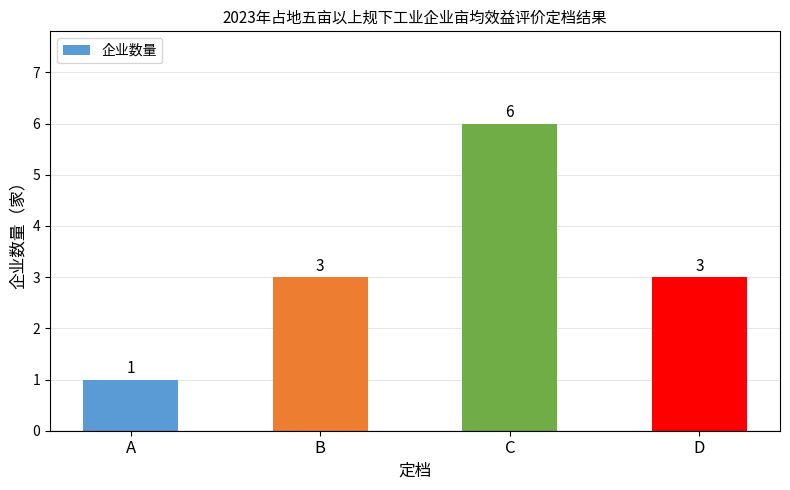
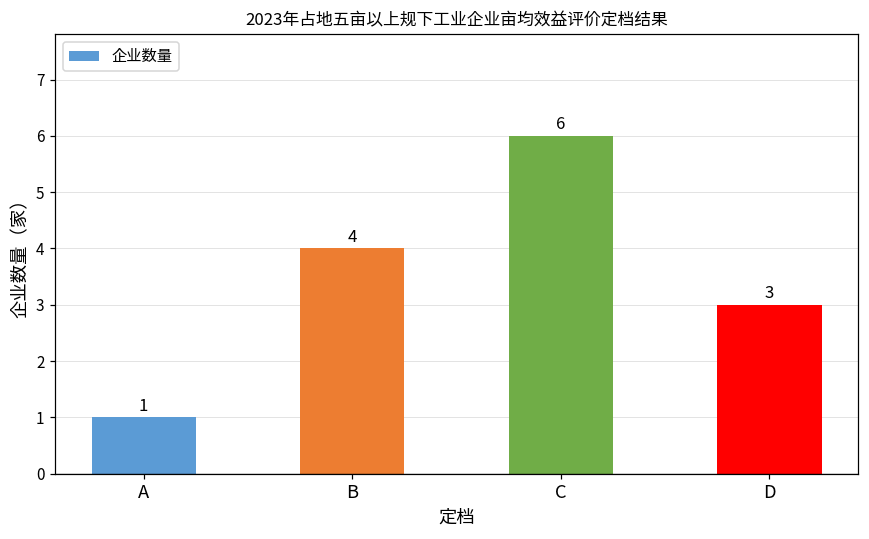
  {
    "A": 1,
-   "B": 3,
+   "B": 4,
    "C": 6,
    "D": 3
  }
